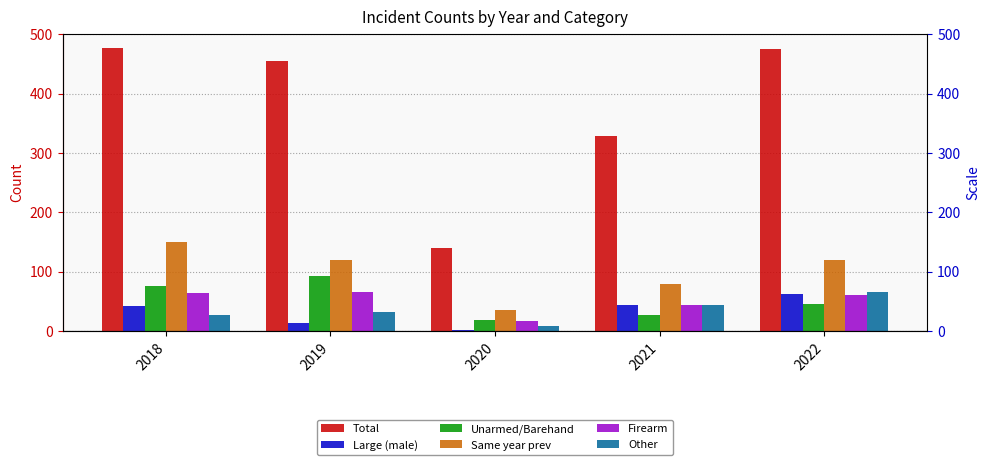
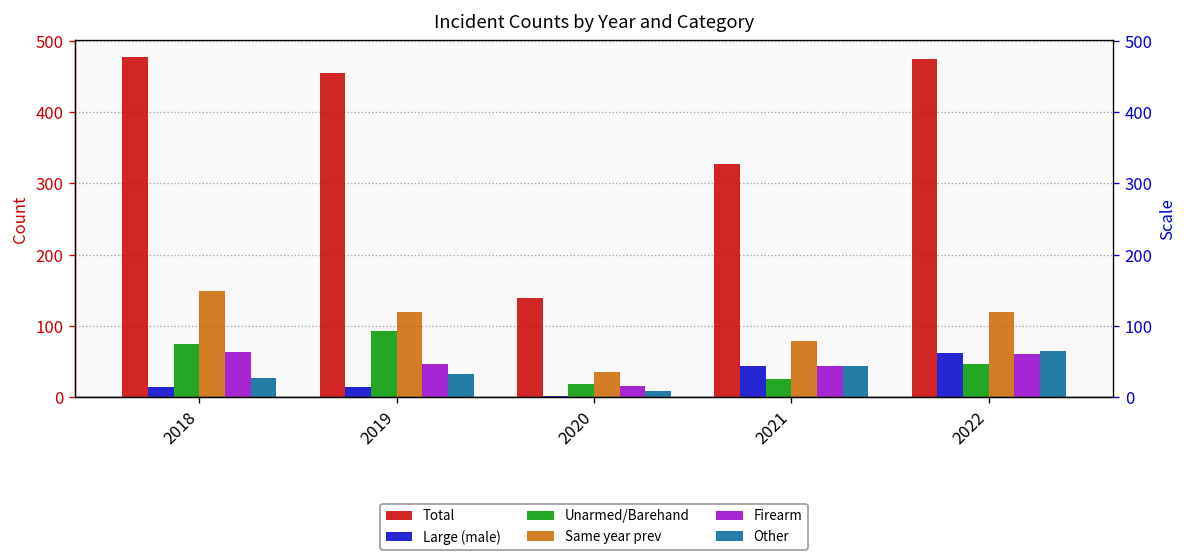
  {
    "Total": {
      "2018": 480,
      "2019": 460,
      "2020": 140,
      "2021": 330,
      "2022": 480
    },
    "Large (male)": {
-     "2018": 40,
+     "2018": 10,
      "2019": 10,
      "2021": 40,
      "2022": 60
    },
    "Unarmed/Barehand": {
      "2018": 80,
      "2019": 90,
      "2020": 20,
      "2021": 30,
      "2022": 50
    },
    "Same year prev": {
      "2018": 150,
      "2019": 120,
      "2020": 40,
      "2021": 80,
      "2022": 120
    },
    "Firearm": {
      "2018": 60,
-     "2019": 70,
+     "2019": 50,
      "2020": 20,
      "2021": 40,
      "2022": 60
    },
    "Other": {
      "2018": 30,
      "2019": 30,
      "2020": 10,
      "2021": 40,
      "2022": 70
    }
  }
